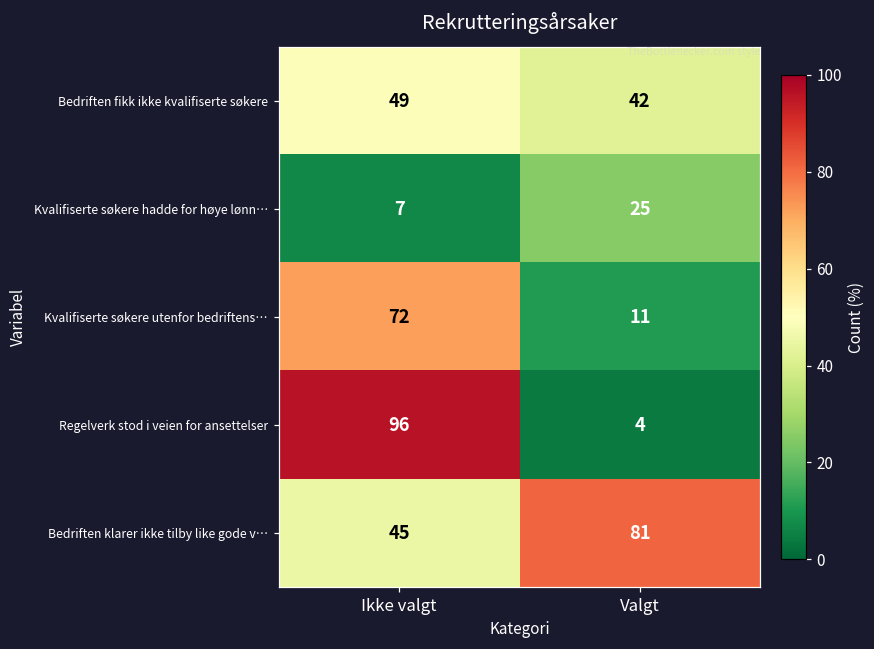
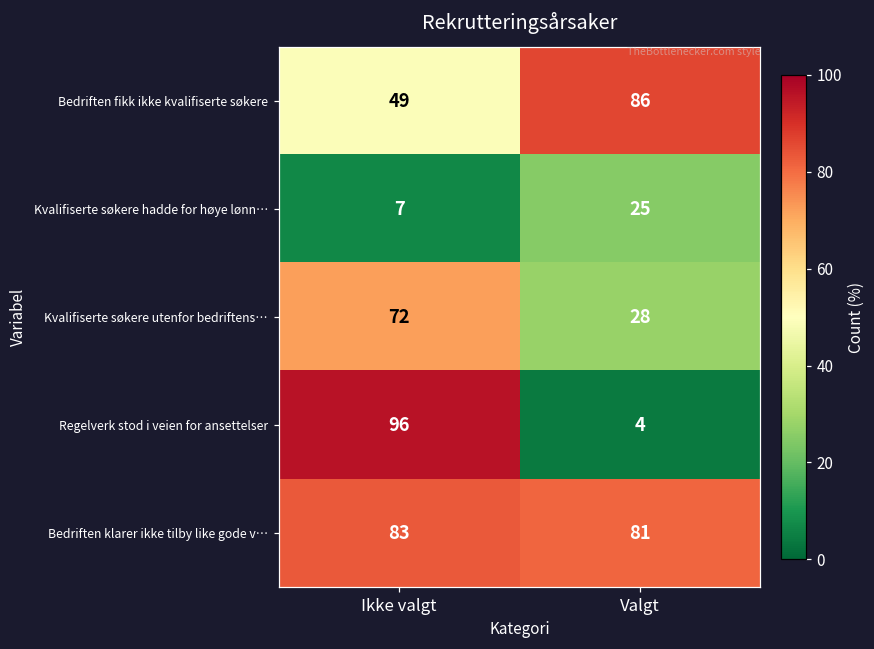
  {
    "Bedriften fikk ikke kvalifiserte søkere": {
      "Ikke valgt": 49,
-     "Valgt": 42
+     "Valgt": 86
    },
    "Kvalifiserte søkere hadde for høye lønn…": {
      "Ikke valgt": 7,
      "Valgt": 25
    },
    "Kvalifiserte søkere utenfor bedriftens…": {
      "Ikke valgt": 72,
-     "Valgt": 11
+     "Valgt": 28
    },
    "Regelverk stod i veien for ansettelser": {
      "Ikke valgt": 96,
      "Valgt": 4
    },
    "Bedriften klarer ikke tilby like gode v…": {
-     "Ikke valgt": 45,
+     "Ikke valgt": 83,
      "Valgt": 81
    }
  }
